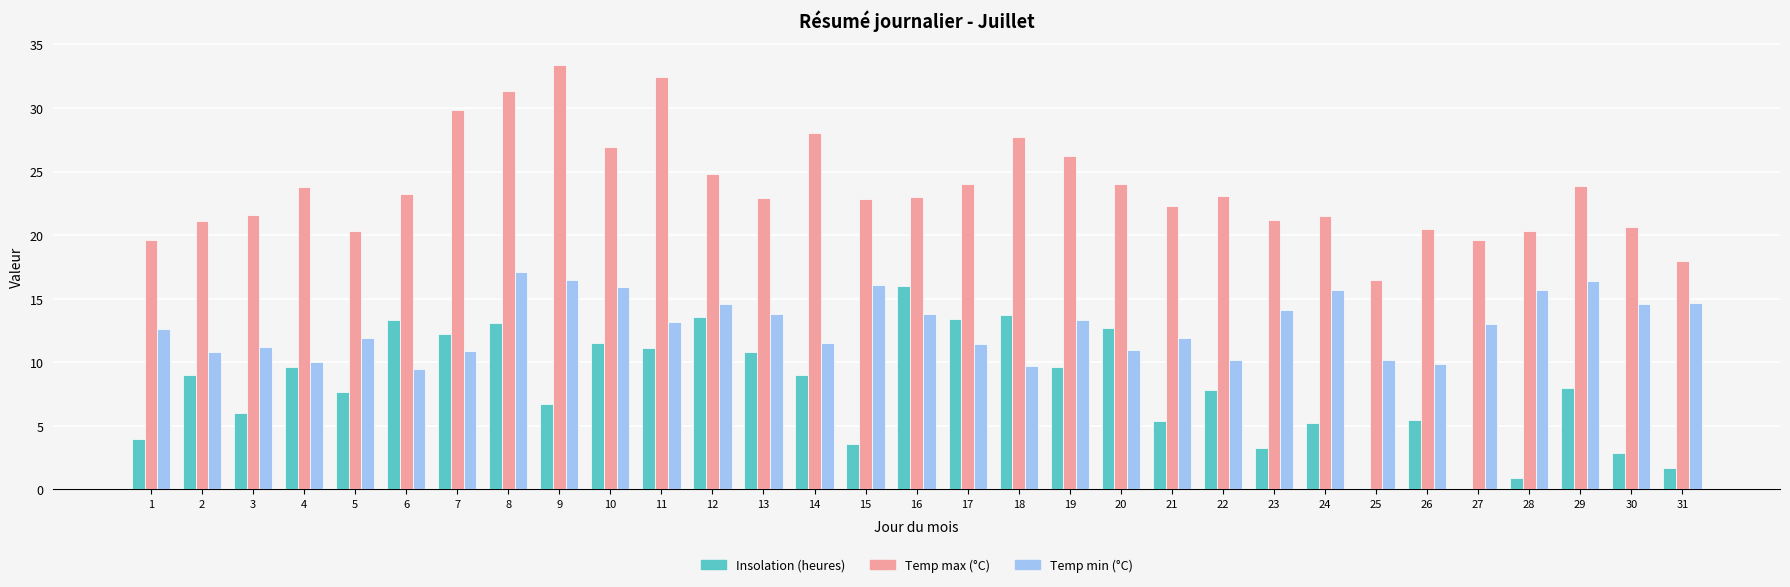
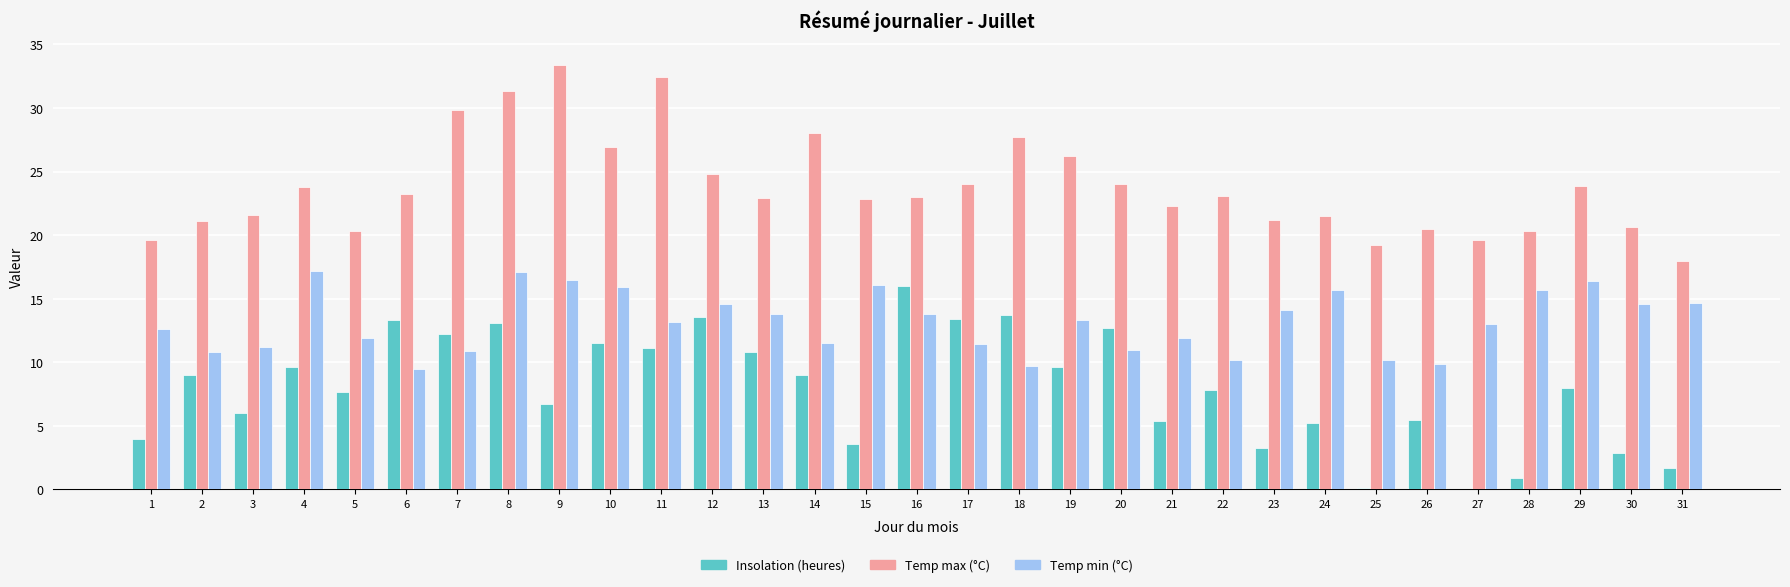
  {
    "Insolation (heures)": {
      "1": 4.0,
      "2": 9.0,
      "3": 6.0,
      "4": 9.6,
      "5": 7.7,
      "6": 13.3,
      "7": 12.2,
      "8": 13.1,
      "9": 6.7,
      "10": 11.5,
      "11": 11.1,
      "12": 13.6,
      "13": 10.8,
      "14": 9.0,
      "15": 3.6,
      "16": 16.0,
      "17": 13.4,
      "18": 13.7,
      "19": 9.6,
      "20": 12.7,
      "21": 5.4,
      "22": 7.8,
      "23": 3.3,
      "24": 5.2,
      "26": 5.5,
      "27": 0.0,
      "28": 0.9,
      "29": 8.0,
      "30": 2.9,
      "31": 1.7
    },
    "Temp max (°C)": {
      "1": 19.6,
      "2": 21.1,
      "3": 21.6,
      "4": 23.8,
      "5": 20.3,
      "6": 23.2,
      "7": 29.8,
      "8": 31.3,
      "9": 33.4,
      "10": 26.9,
      "11": 32.4,
      "12": 24.8,
      "13": 22.9,
      "14": 28.0,
      "15": 22.8,
      "16": 23.0,
      "17": 24.0,
      "18": 27.7,
      "19": 26.2,
      "20": 24.0,
      "21": 22.3,
      "22": 23.1,
      "23": 21.2,
      "24": 21.5,
-     "25": 16.5,
+     "25": 19.2,
      "26": 20.5,
      "27": 19.6,
      "28": 20.3,
      "29": 23.9,
      "30": 20.6,
      "31": 18.0
    },
    "Temp min (°C)": {
      "1": 12.6,
      "2": 10.8,
      "3": 11.2,
-     "4": 10.0,
+     "4": 17.2,
      "5": 11.9,
      "6": 9.5,
      "7": 10.9,
      "8": 17.1,
      "9": 16.5,
      "10": 15.9,
      "11": 13.2,
      "12": 14.6,
      "13": 13.8,
      "14": 11.5,
      "15": 16.1,
      "16": 13.8,
      "17": 11.4,
      "18": 9.7,
      "19": 13.3,
      "20": 11.0,
      "21": 11.9,
      "22": 10.2,
      "23": 14.1,
      "24": 15.7,
      "25": 10.2,
      "26": 9.9,
      "27": 13.0,
      "28": 15.7,
      "29": 16.4,
      "30": 14.6,
      "31": 14.7
    }
  }
